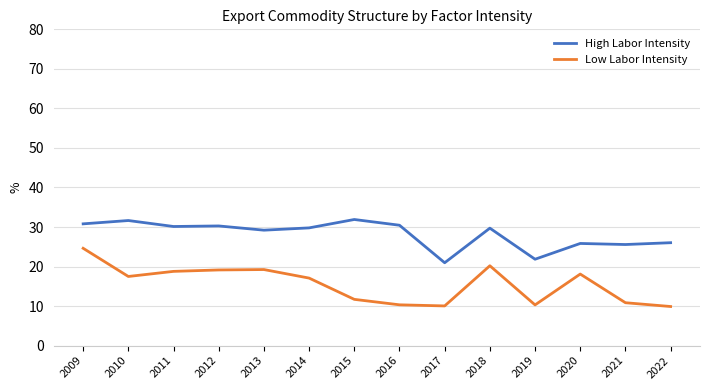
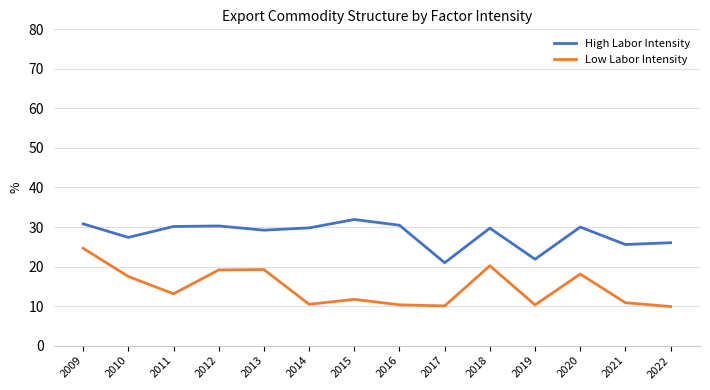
  {
    "High Labor Intensity": {
      "2009": 31,
-     "2010": 32,
+     "2010": 27,
      "2011": 30,
      "2012": 30,
      "2013": 29,
      "2014": 30,
      "2015": 32,
      "2016": 30,
      "2017": 21,
      "2018": 30,
      "2019": 22,
-     "2020": 26,
+     "2020": 30,
      "2021": 26,
      "2022": 26
    },
    "Low Labor Intensity": {
      "2009": 25,
      "2010": 17,
-     "2011": 19,
+     "2011": 13,
      "2012": 19,
      "2013": 19,
-     "2014": 17,
+     "2014": 10,
      "2015": 12,
      "2016": 10,
      "2017": 10,
      "2018": 20,
      "2019": 10,
      "2020": 18,
      "2021": 11,
      "2022": 10
    }
  }
